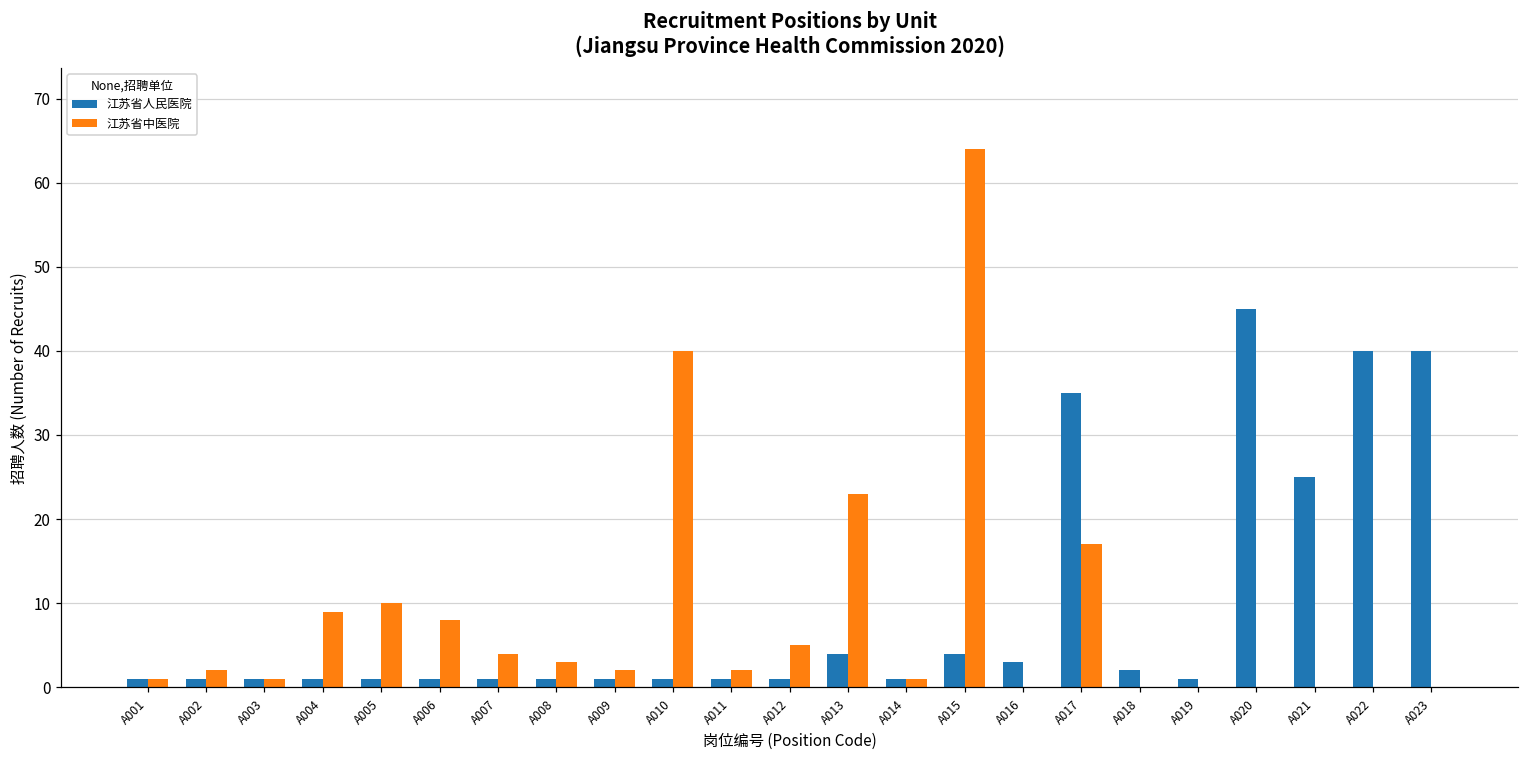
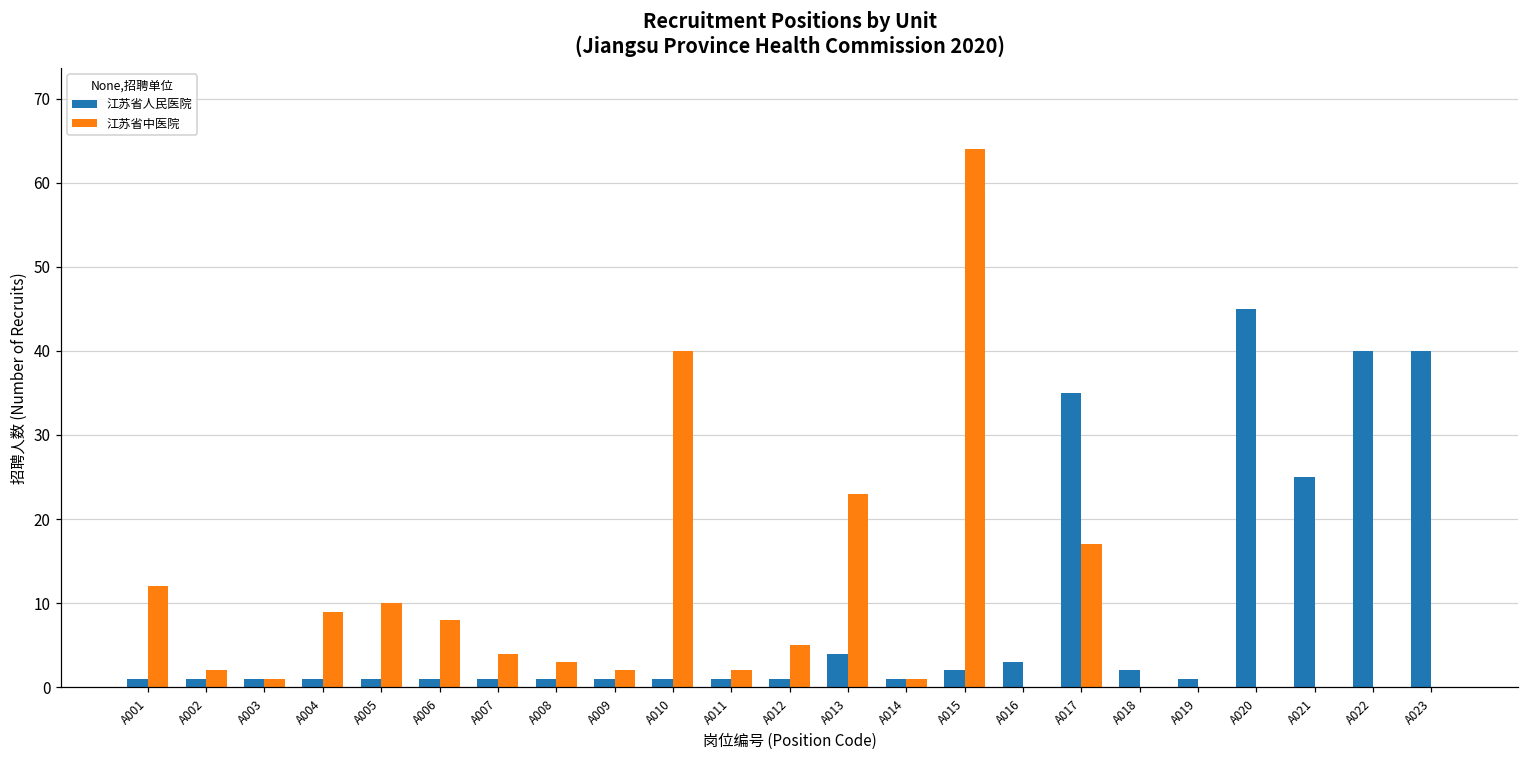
  {
    "江苏省人民医院": {
      "A001": 1,
      "A002": 1,
      "A003": 1,
      "A004": 1,
      "A005": 1,
      "A006": 1,
      "A007": 1,
      "A008": 1,
      "A009": 1,
      "A010": 1,
      "A011": 1,
      "A012": 1,
      "A013": 4,
      "A014": 1,
-     "A015": 4,
+     "A015": 2,
      "A016": 3,
      "A017": 35,
      "A018": 2,
      "A019": 1,
      "A020": 45,
      "A021": 25,
      "A022": 40,
      "A023": 40
    },
    "江苏省中医院": {
-     "A001": 1,
+     "A001": 12,
      "A002": 2,
      "A003": 1,
      "A004": 9,
      "A005": 10,
      "A006": 8,
      "A007": 4,
      "A008": 3,
      "A009": 2,
      "A010": 40,
      "A011": 2,
      "A012": 5,
      "A013": 23,
      "A014": 1,
      "A015": 64,
      "A016": 0,
      "A017": 17,
      "A018": 0,
      "A019": 0,
      "A020": 0,
      "A021": 0,
      "A022": 0,
      "A023": 0
    }
  }
